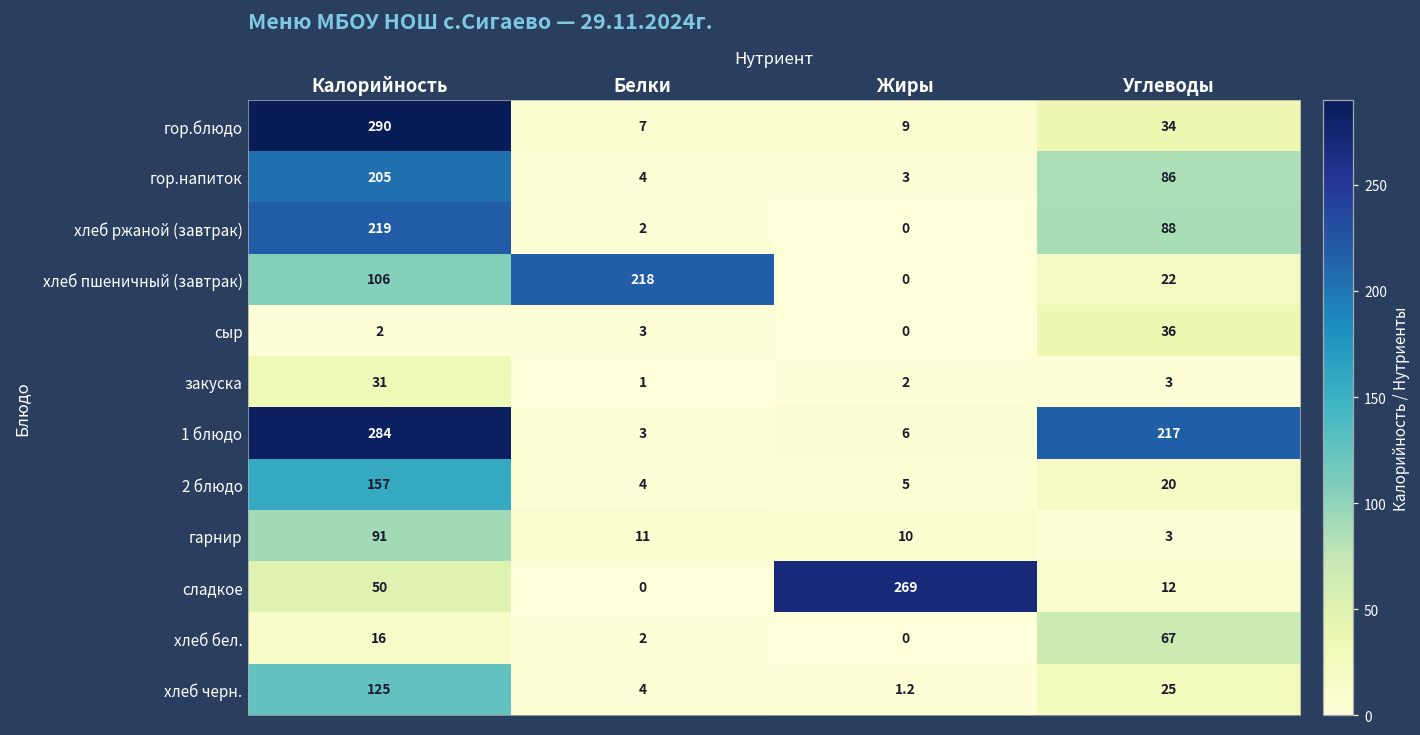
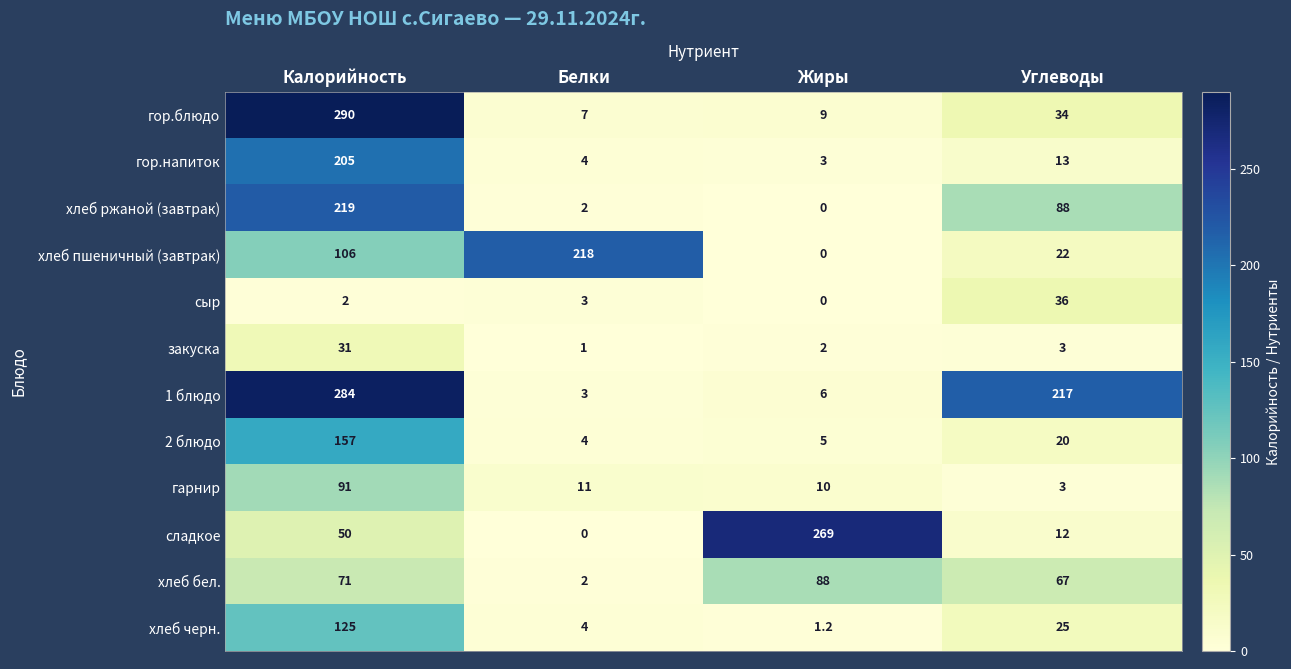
  {
    "гор.блюдо": {
      "Калорийность": 290,
      "Белки": 7,
      "Жиры": 9,
      "Углеводы": 34
    },
    "гор.напиток": {
      "Калорийность": 205,
      "Белки": 4,
      "Жиры": 3,
-     "Углеводы": 86
+     "Углеводы": 13
    },
    "хлеб ржаной (завтрак)": {
      "Калорийность": 219,
      "Белки": 2,
      "Жиры": 0,
      "Углеводы": 88
    },
    "хлеб пшеничный (завтрак)": {
      "Калорийность": 106,
      "Белки": 218,
      "Жиры": 0,
      "Углеводы": 22
    },
    "сыр": {
      "Калорийность": 2,
      "Белки": 3,
      "Жиры": 0,
      "Углеводы": 36
    },
    "закуска": {
      "Калорийность": 31,
      "Белки": 1,
      "Жиры": 2,
      "Углеводы": 3
    },
    "1 блюдо": {
      "Калорийность": 284,
      "Белки": 3,
      "Жиры": 6,
      "Углеводы": 217
    },
    "2 блюдо": {
      "Калорийность": 157,
      "Белки": 4,
      "Жиры": 5,
      "Углеводы": 20
    },
    "гарнир": {
      "Калорийность": 91,
      "Белки": 11,
      "Жиры": 10,
      "Углеводы": 3
    },
    "сладкое": {
      "Калорийность": 50,
      "Белки": 0,
      "Жиры": 269,
      "Углеводы": 12
    },
    "хлеб бел.": {
-     "Калорийность": 16,
+     "Калорийность": 71,
      "Белки": 2,
-     "Жиры": 0,
+     "Жиры": 88,
      "Углеводы": 67
    },
    "хлеб черн.": {
      "Калорийность": 125,
      "Белки": 4,
      "Жиры": 1.2,
      "Углеводы": 25
    }
  }
